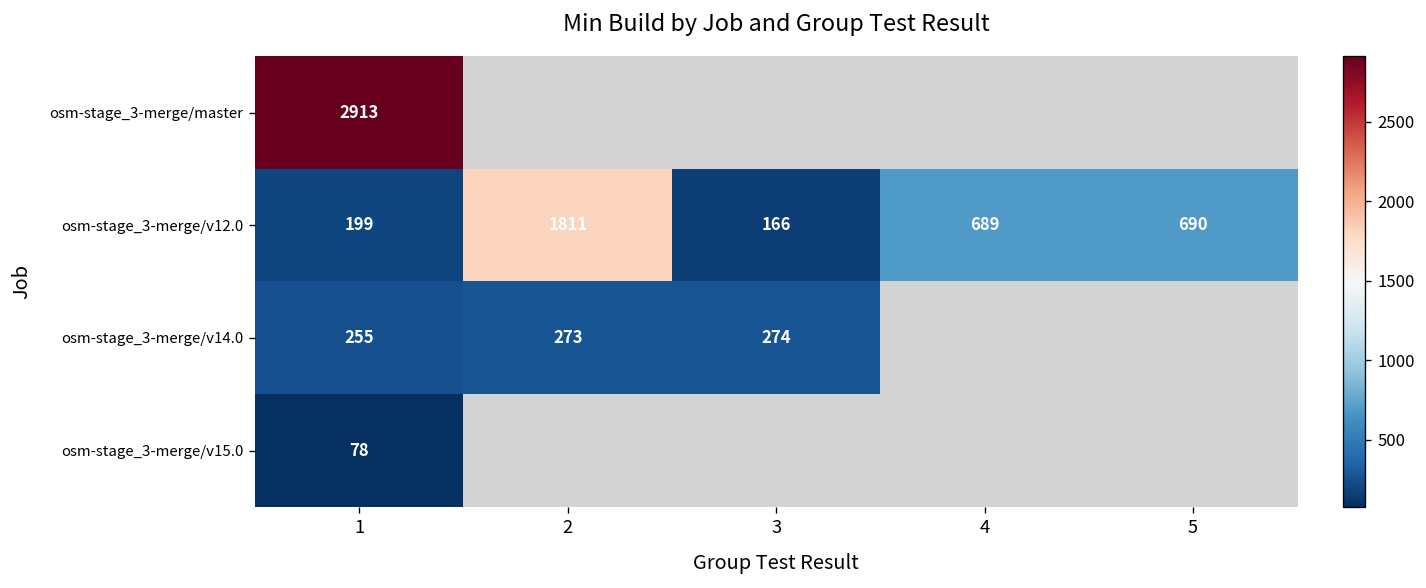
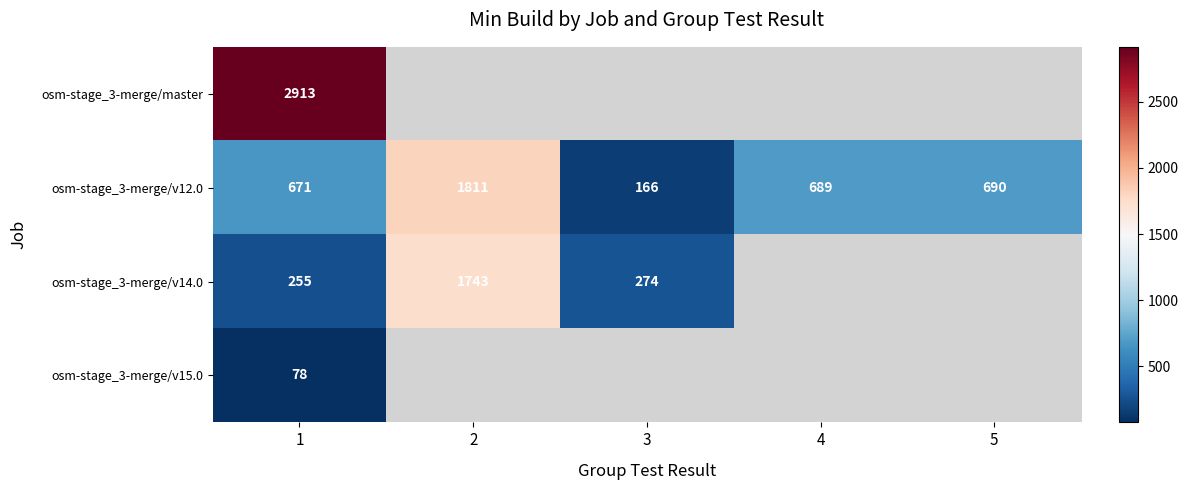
  {
    "osm-stage_3-merge/master": {
      "1": 2913
    },
    "osm-stage_3-merge/v12.0": {
-     "1": 199,
+     "1": 671,
      "2": 1811,
      "3": 166,
      "4": 689,
      "5": 690
    },
    "osm-stage_3-merge/v14.0": {
      "1": 255,
-     "2": 273,
+     "2": 1743,
      "3": 274
    },
    "osm-stage_3-merge/v15.0": {
      "1": 78
    }
  }
